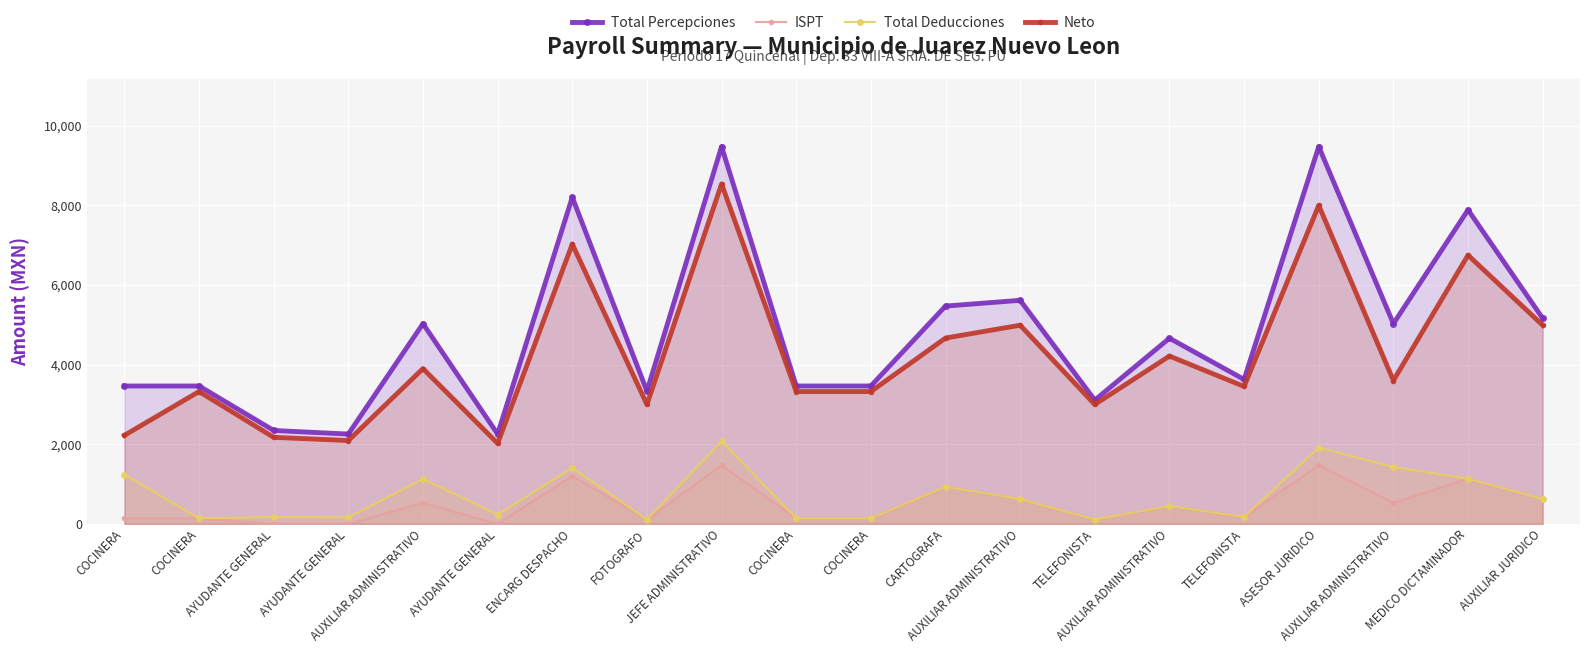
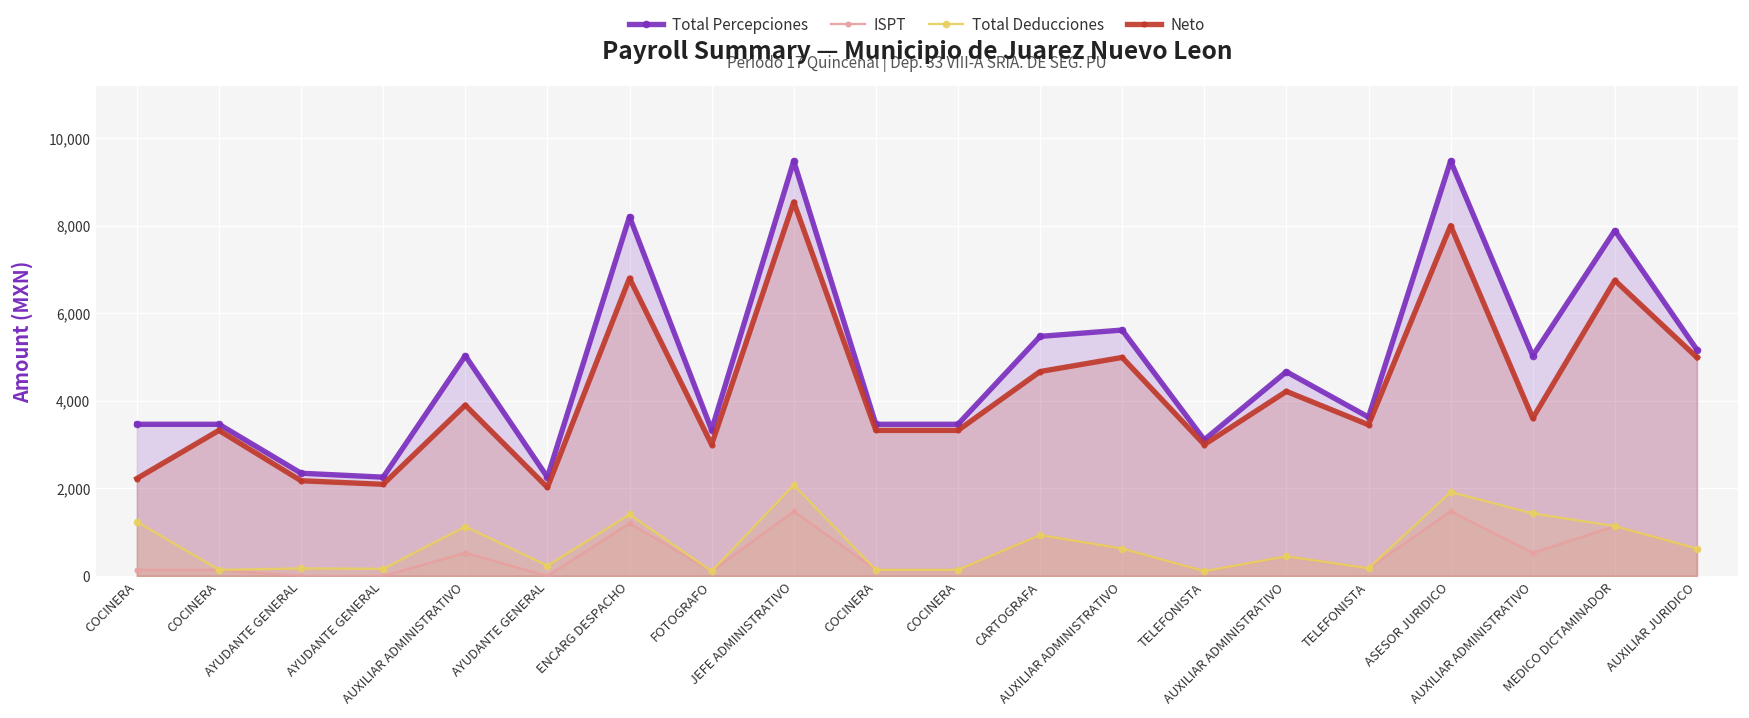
  {
    "Total Percepciones": {
      "ENCARG DESPACHO": "8,200",
      "FOTOGRAFO": "3,300",
      "JEFE ADMINISTRATIVO": "9,500",
      "CARTOGRAFA": "5,500",
      "ASESOR JURIDICO": "9,500",
      "MEDICO DICTAMINADOR": "7,900",
      "AUXILIAR JURIDICO": "5,200"
    },
    "ISPT": {
      "ENCARG DESPACHO": "1,200",
      "JEFE ADMINISTRATIVO": "1,500",
      "ASESOR JURIDICO": "1,500"
    },
    "Total Deducciones": {
      "ENCARG DESPACHO": "1,400",
      "JEFE ADMINISTRATIVO": "2,100",
      "ASESOR JURIDICO": "1,900"
    },
    "Neto": {
-     "ENCARG DESPACHO": "7,000",
+     "ENCARG DESPACHO": "6,800",
      "FOTOGRAFO": "3,000",
      "JEFE ADMINISTRATIVO": "8,500",
      "CARTOGRAFA": "4,700",
      "ASESOR JURIDICO": "8,000",
      "MEDICO DICTAMINADOR": "6,800",
      "AUXILIAR JURIDICO": "5,000"
    }
  }
